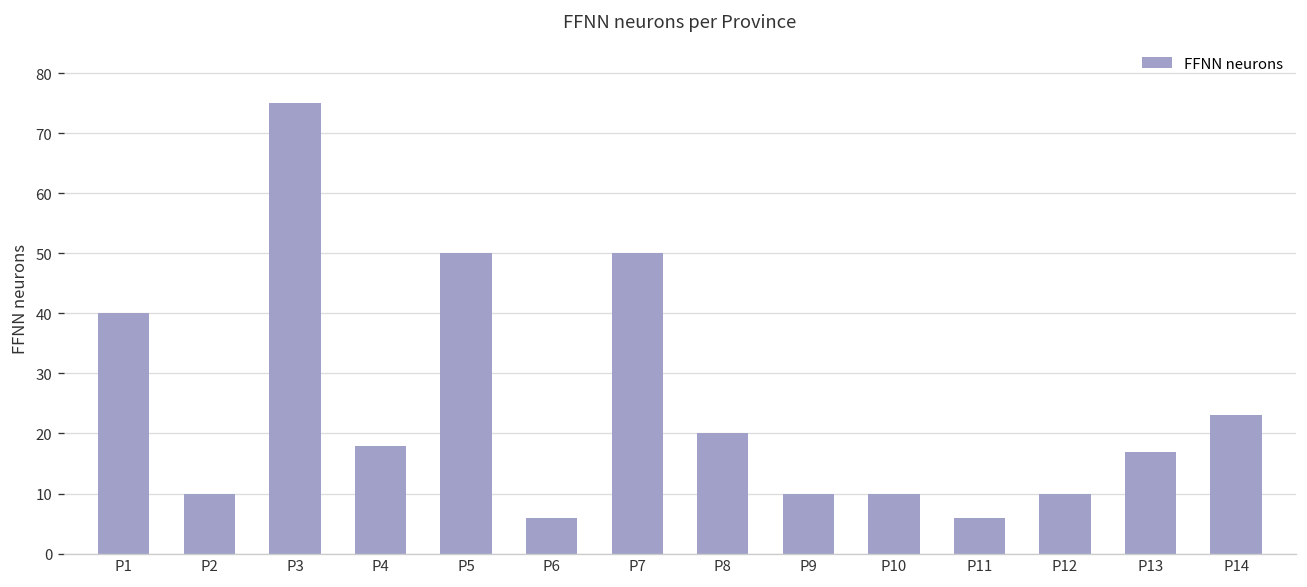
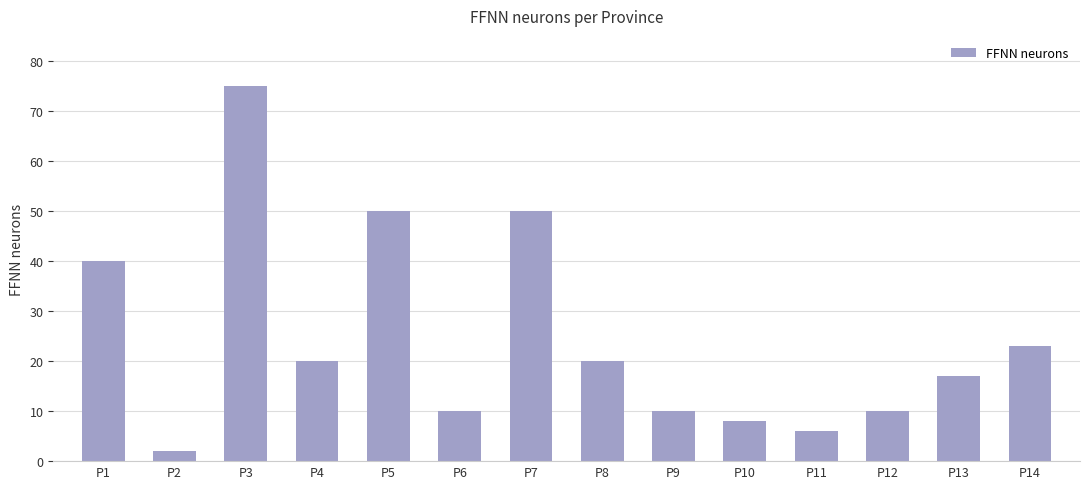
  {
    "P1": 40,
-   "P2": 10,
+   "P2": 2,
    "P3": 75,
-   "P4": 18,
+   "P4": 20,
    "P5": 50,
-   "P6": 6,
+   "P6": 10,
    "P7": 50,
    "P8": 20,
    "P9": 10,
-   "P10": 10,
+   "P10": 8,
    "P11": 6,
    "P12": 10,
    "P13": 17,
    "P14": 23
  }
